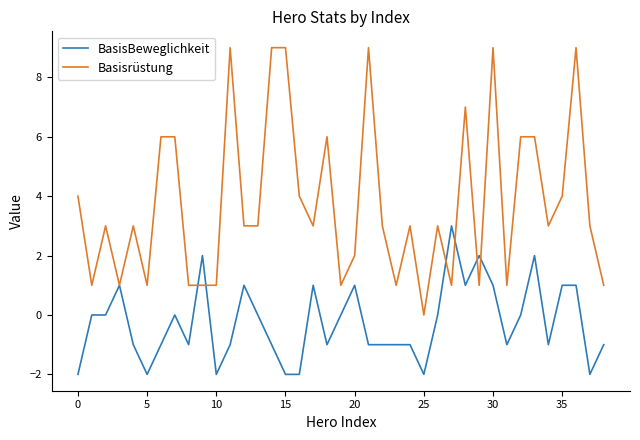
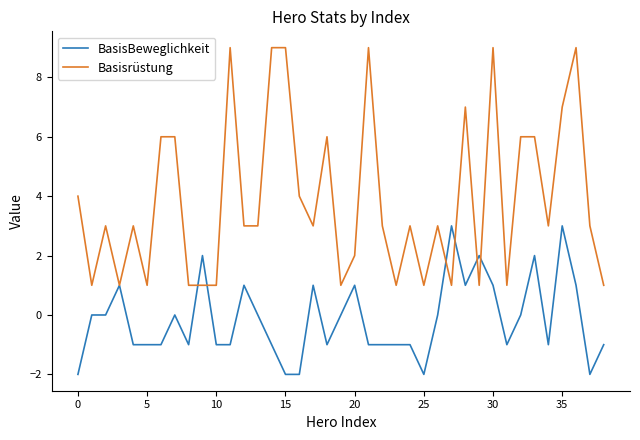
  {
    "BasisBeweglichkeit": {
      "0": -2,
-     "5": -2,
-     "10": -2,
+     "5": -1,
+     "10": -1,
      "15": -2,
      "20": 1,
      "25": -2,
      "30": 1,
-     "35": 1
+     "35": 3
    },
    "Basisrüstung": {
      "0": 4,
      "5": 1,
      "10": 1,
      "15": 9,
      "20": 2,
-     "25": 0,
+     "25": 1,
      "30": 9,
-     "35": 4
+     "35": 7
    }
  }
